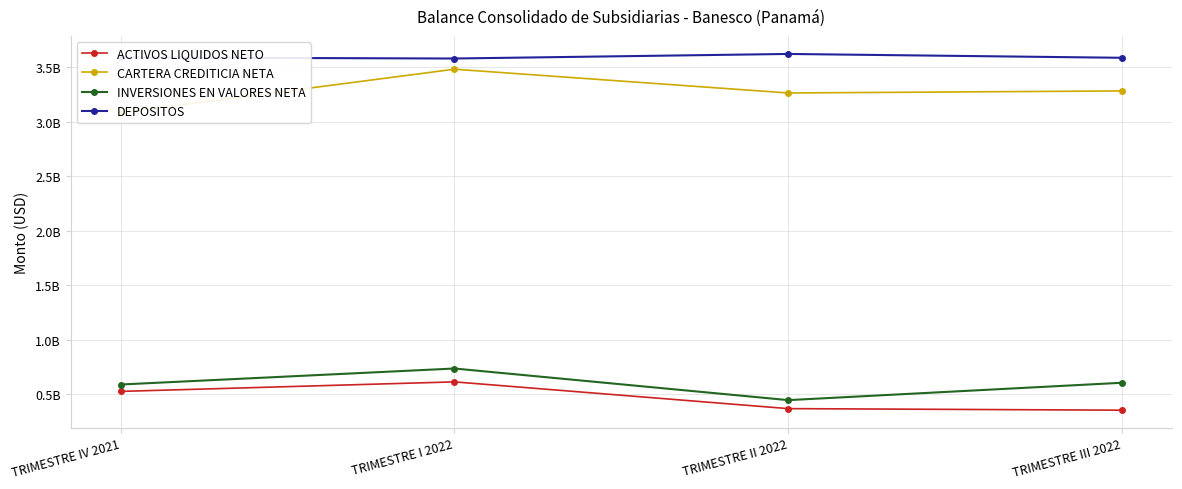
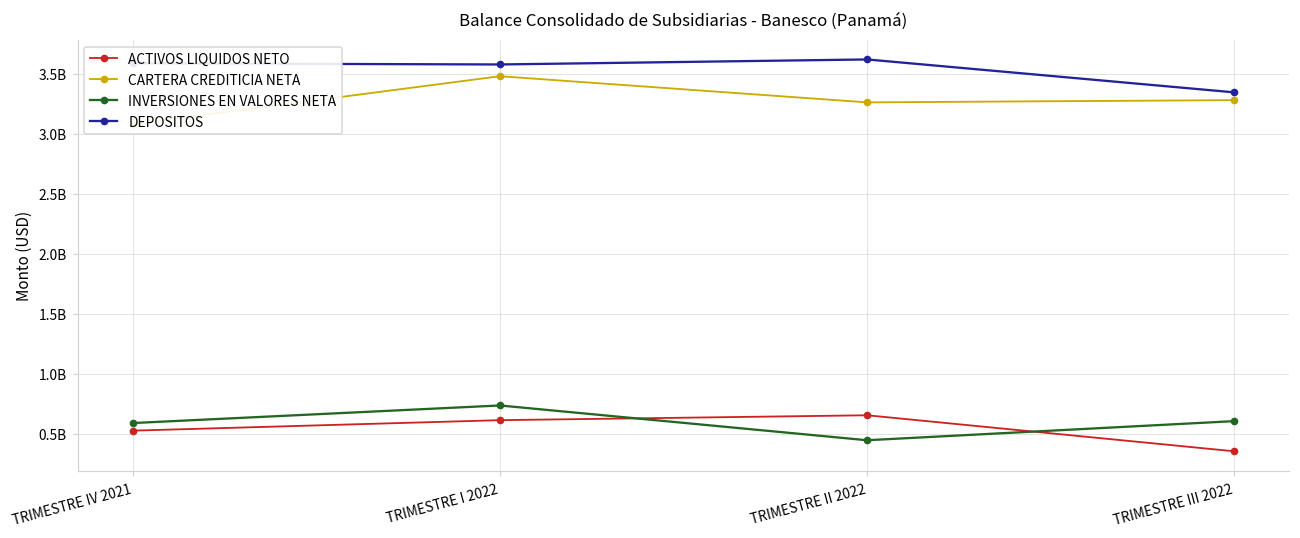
  {
    "ACTIVOS LIQUIDOS NETO": {
      "TRIMESTRE IV 2021": 530000000,
      "TRIMESTRE I 2022": 610000000,
-     "TRIMESTRE II 2022": 370000000,
+     "TRIMESTRE II 2022": 660000000,
      "TRIMESTRE III 2022": 360000000
    },
    "CARTERA CREDITICIA NETA": {
      "TRIMESTRE I 2022": 3480000000,
      "TRIMESTRE II 2022": 3260000000,
      "TRIMESTRE III 2022": 3280000000
    },
    "INVERSIONES EN VALORES NETA": {
      "TRIMESTRE IV 2021": 590000000,
      "TRIMESTRE I 2022": 740000000,
      "TRIMESTRE II 2022": 450000000,
      "TRIMESTRE III 2022": 610000000
    },
    "DEPOSITOS": {
      "TRIMESTRE I 2022": 3580000000,
      "TRIMESTRE II 2022": 3620000000,
-     "TRIMESTRE III 2022": 3580000000
+     "TRIMESTRE III 2022": 3340000000
    }
  }
